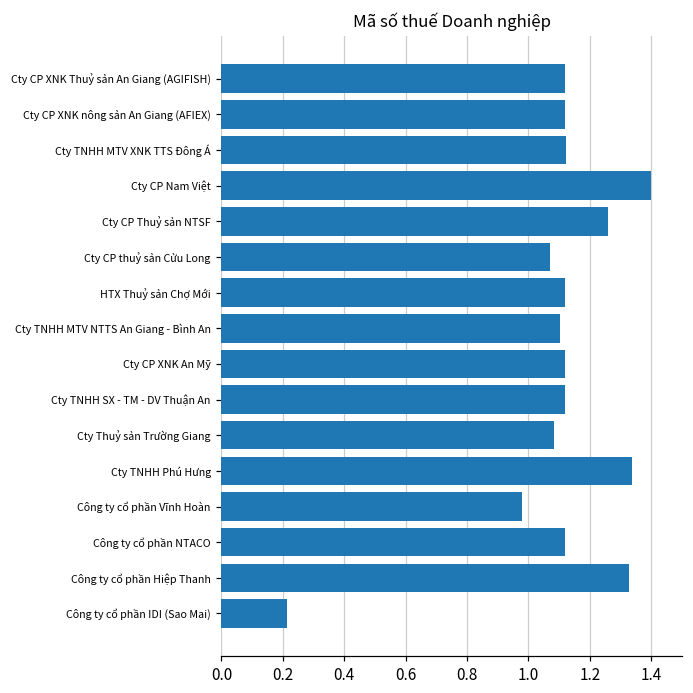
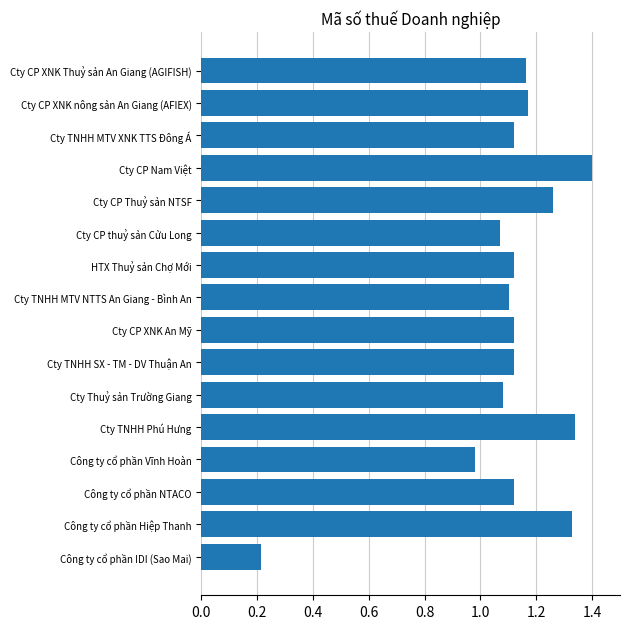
  {
-   "Cty CP XNK Thuỷ sản An Giang (AGIFISH)": 1.12,
-   "Cty CP XNK nông sản An Giang (AFIEX)": 1.12,
+   "Cty CP XNK Thuỷ sản An Giang (AGIFISH)": 1.16,
+   "Cty CP XNK nông sản An Giang (AFIEX)": 1.17,
    "Cty TNHH MTV XNK TTS Đông Á": 1.12,
    "Cty CP Nam Việt": 1.40,
    "Cty CP Thuỷ sản NTSF": 1.26,
    "Cty CP thuỷ sản Cửu Long": 1.07,
    "HTX Thuỷ sản Chợ Mới": 1.12,
    "Cty TNHH MTV NTTS An Giang - Bình An": 1.10,
    "Cty CP XNK An Mỹ": 1.12,
    "Cty TNHH SX - TM - DV Thuận An": 1.12,
    "Cty Thuỷ sản Trường Giang": 1.08,
    "Cty TNHH Phú Hưng": 1.34,
    "Công ty cổ phần Vĩnh Hoàn": 0.98,
    "Công ty cổ phần NTACO": 1.12,
    "Công ty cổ phần Hiệp Thanh": 1.33,
    "Công ty cổ phần IDI (Sao Mai)": 0.21
  }
